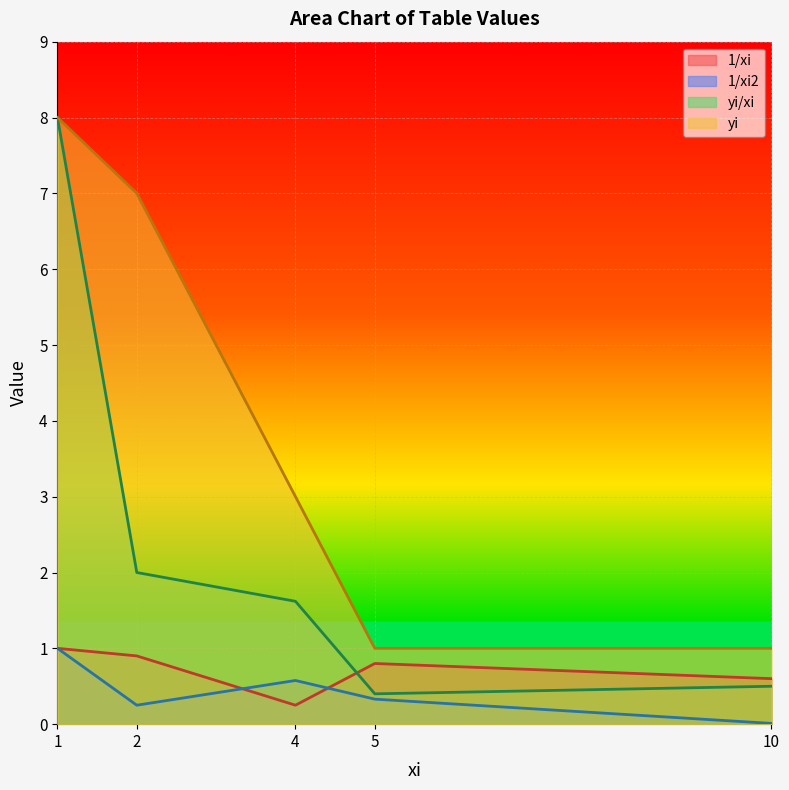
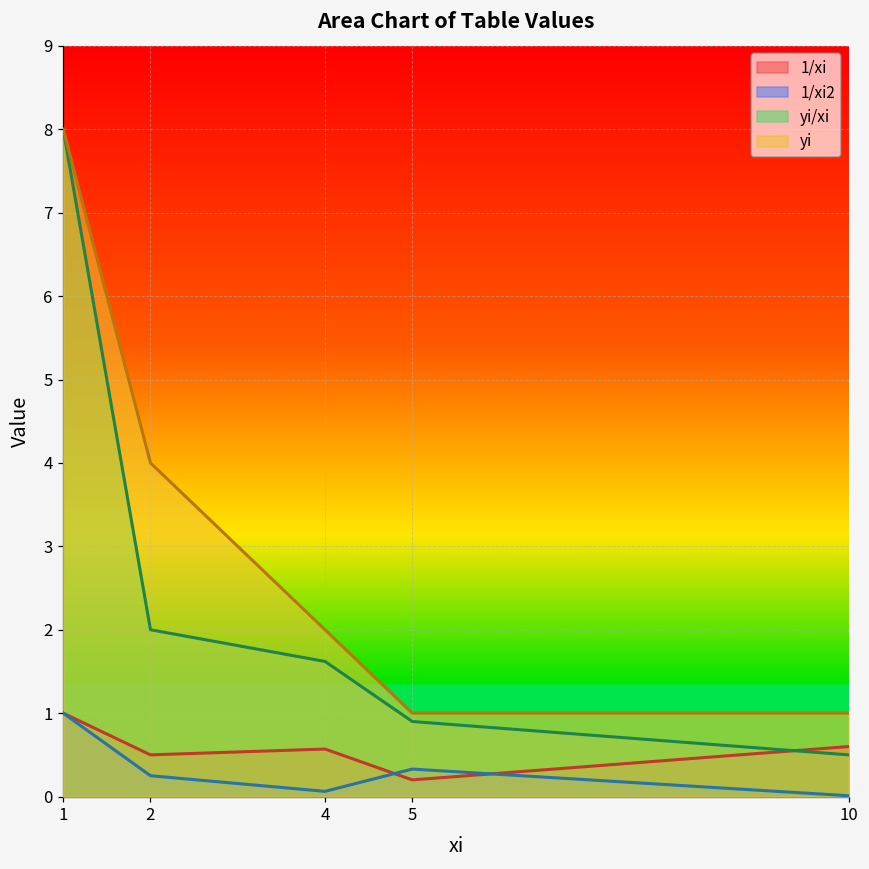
  {
    "1/xi": {
-     "2": 0.9,
-     "4": 0.3,
-     "5": 0.8,
+     "2": 0.5,
+     "4": 0.6,
+     "5": 0.2,
      "10": 0.6
    },
    "1/xi2": {
      "2": 0.3,
-     "4": 0.6,
+     "4": 0.1,
      "5": 0.3,
      "10": 0.0
    },
    "yi/xi": {
      "2": 2.0,
      "4": 1.6,
-     "5": 0.4,
+     "5": 0.9,
      "10": 0.5
    },
    "yi": {
-     "2": 7,
-     "4": 3,
+     "2": 4,
+     "4": 2,
      "5": 1,
      "10": 1
    }
  }
